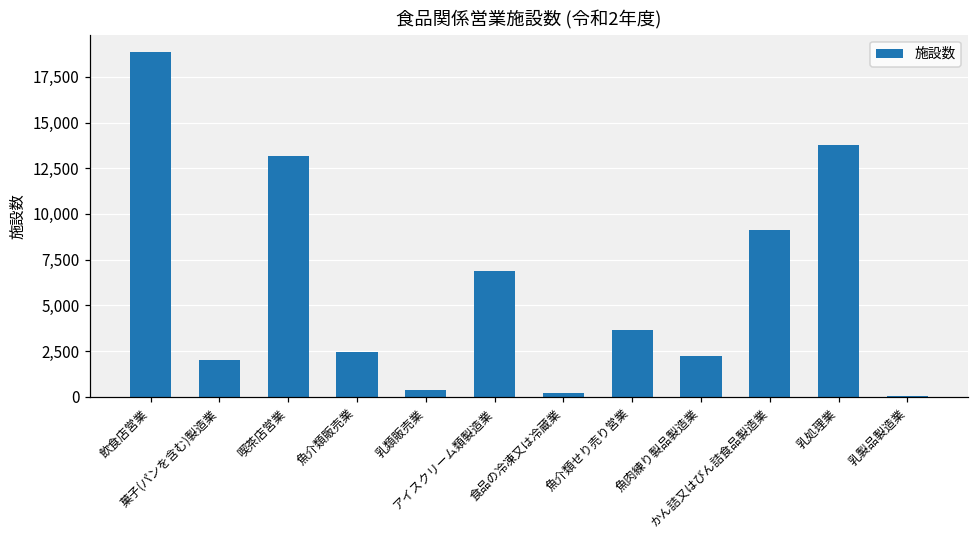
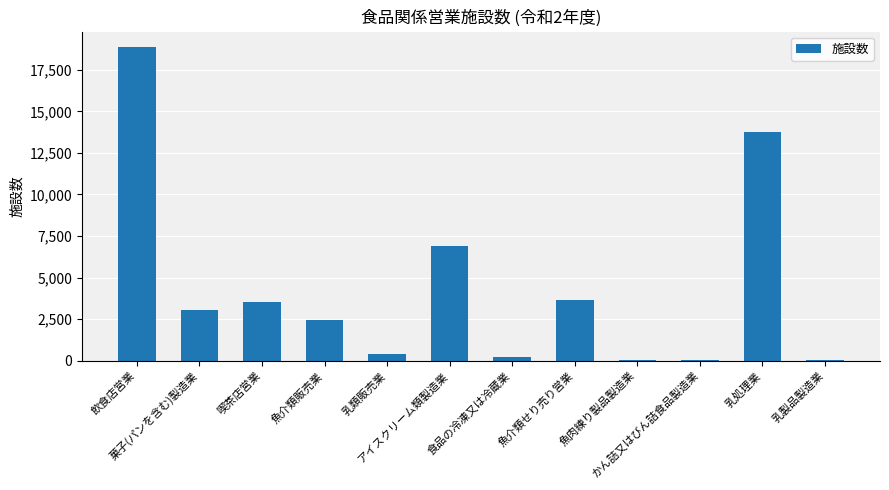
  {
    "飲食店営業": "18,900",
-   "菓子(パンを含む)製造業": "2,000",
-   "喫茶店営業": "13,200",
+   "菓子(パンを含む)製造業": "3,100",
+   "喫茶店営業": "3,500",
    "魚介類販売業": "2,500",
    "乳類販売業": "400",
    "アイスクリーム類製造業": "6,900",
    "食品の冷凍又は冷蔵業": "200",
    "魚介類せり売り営業": "3,700",
-   "魚肉練り製品製造業": "2,200",
-   "かん詰又はびん詰食品製造業": "9,100",
+   "魚肉練り製品製造業": "0",
+   "かん詰又はびん詰食品製造業": "100",
    "乳処理業": "13,800"
  }
